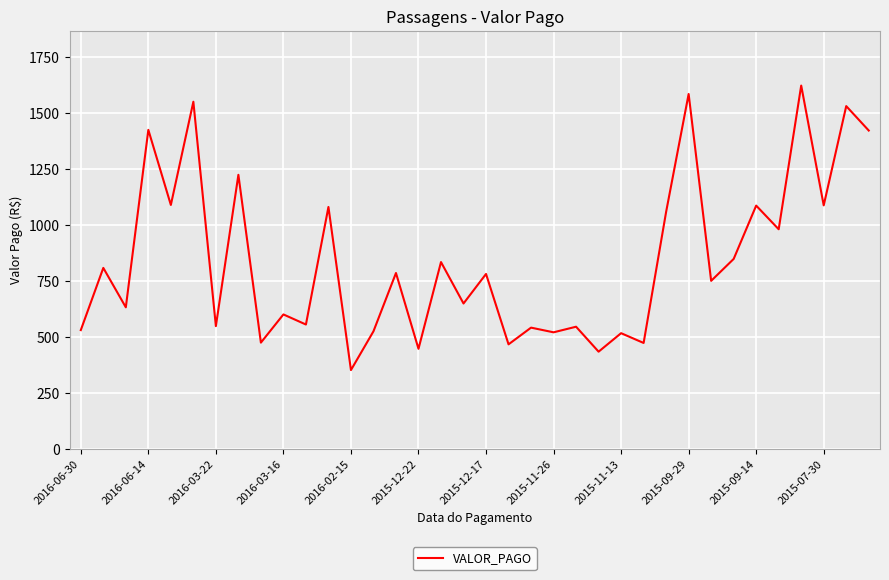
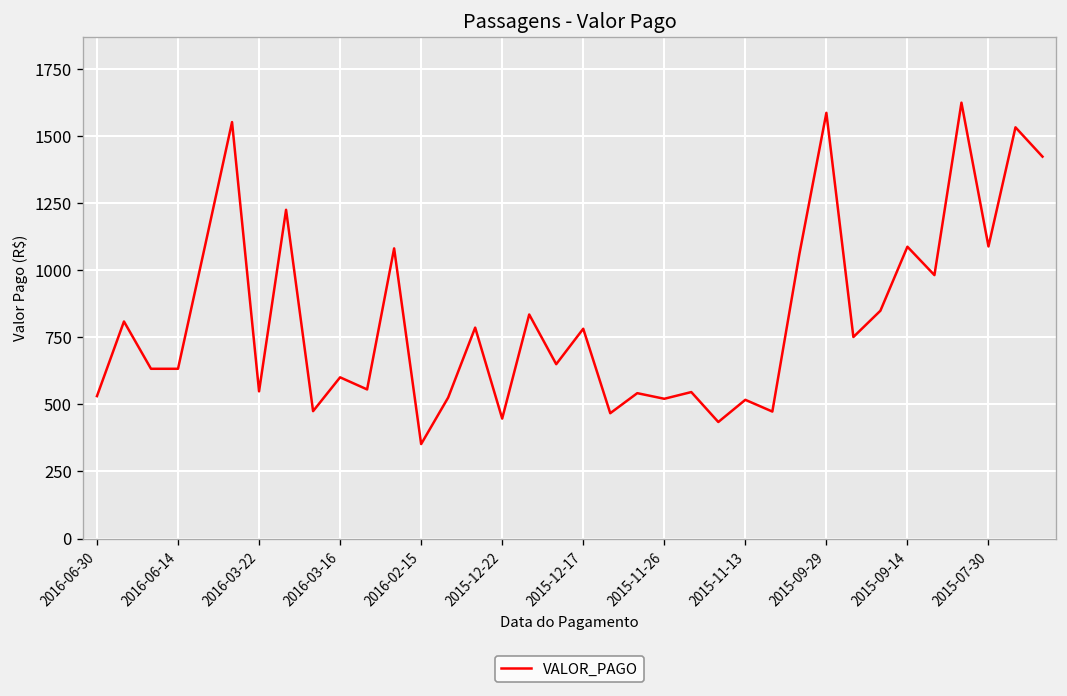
  {
    "2016-06-30": 530,
-   "2016-06-14": 1430,
+   "2016-06-14": 630,
    "2015-09-29": 1590
  }
